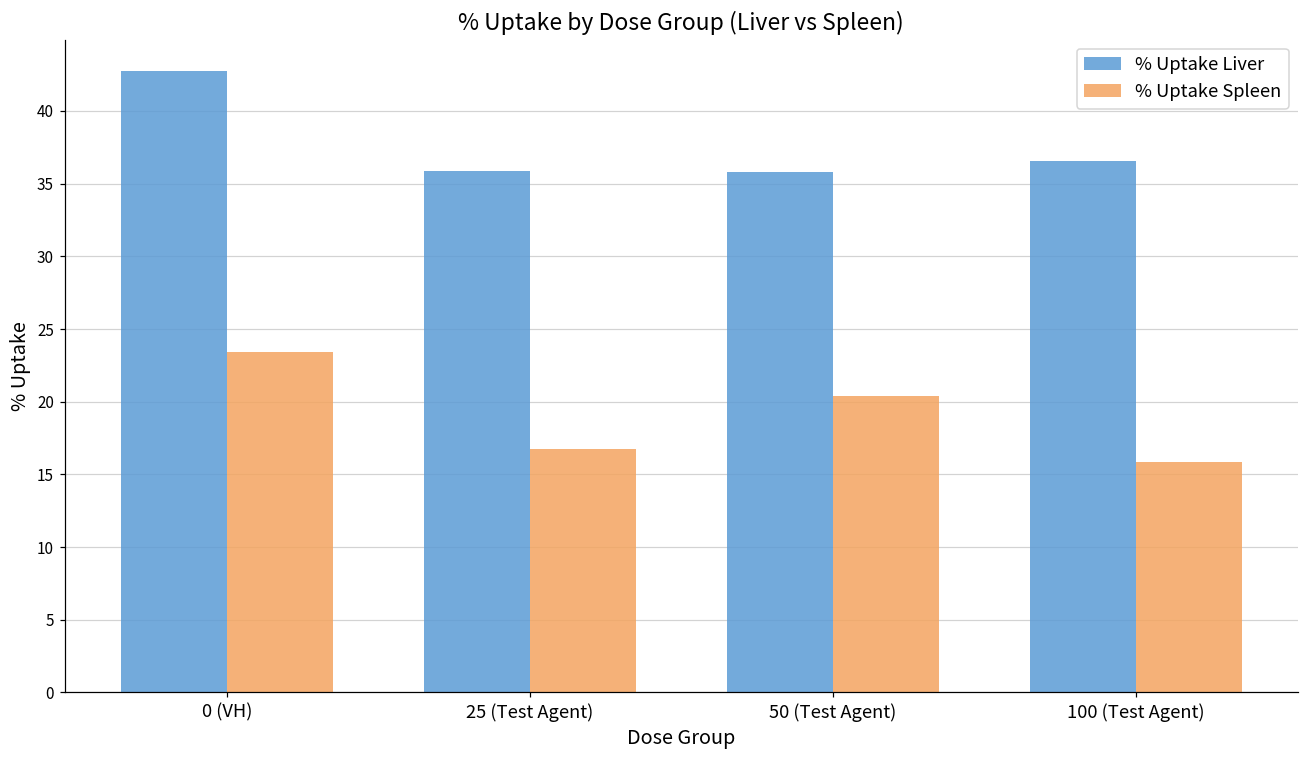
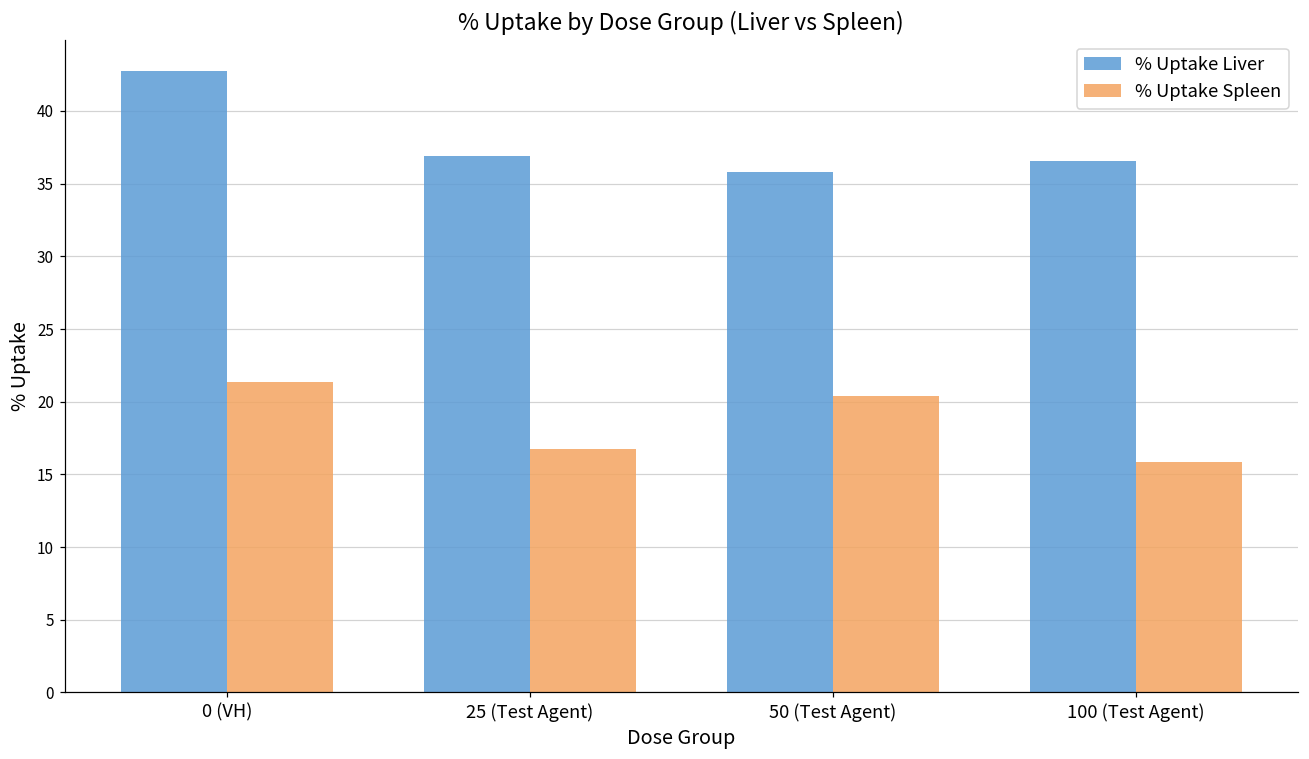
  {
    "% Uptake Liver": {
      "0 (VH)": 42.8,
-     "25 (Test Agent)": 35.8,
+     "25 (Test Agent)": 36.9,
      "50 (Test Agent)": 35.8,
      "100 (Test Agent)": 36.6
    },
    "% Uptake Spleen": {
-     "0 (VH)": 23.4,
+     "0 (VH)": 21.3,
      "25 (Test Agent)": 16.8,
      "50 (Test Agent)": 20.4,
      "100 (Test Agent)": 15.8
    }
  }
